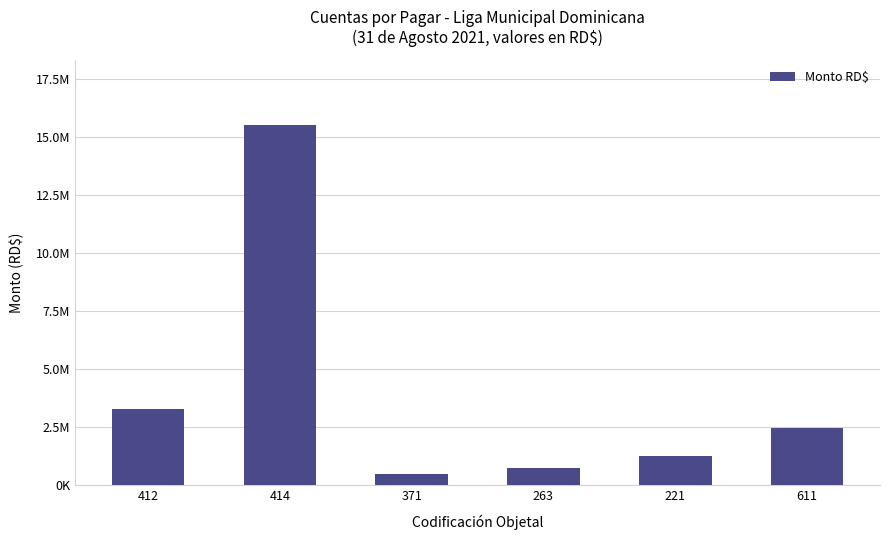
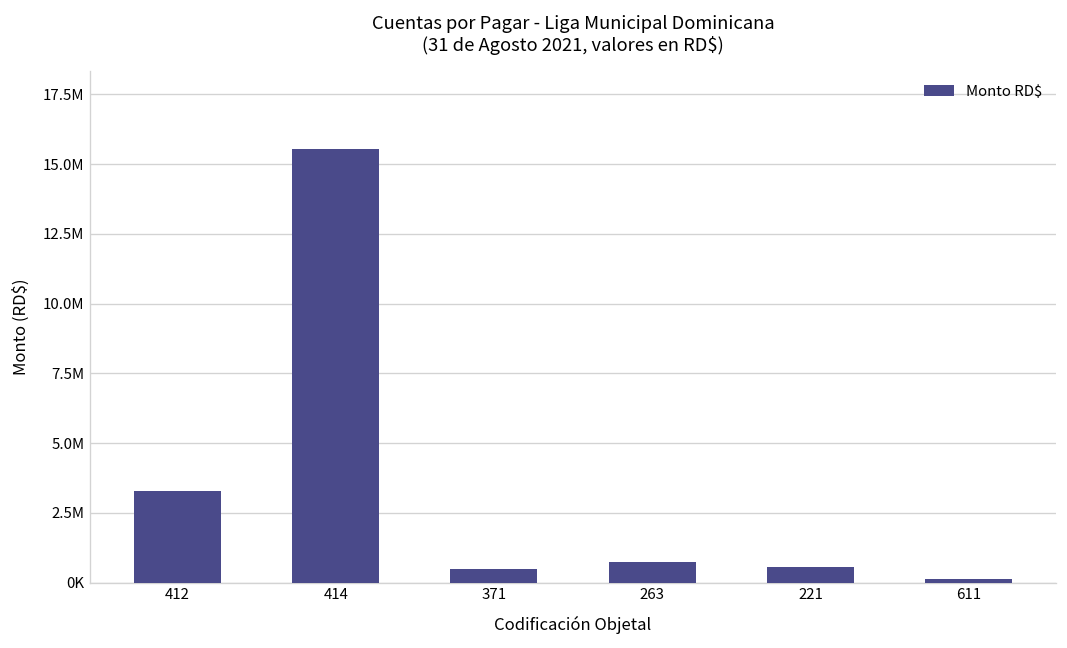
  {
    "412": 3300000,
    "414": 15500000,
    "371": 500000,
    "263": 700000,
-   "221": 1300000,
-   "611": 2500000
+   "221": 600000,
+   "611": 100000
  }
